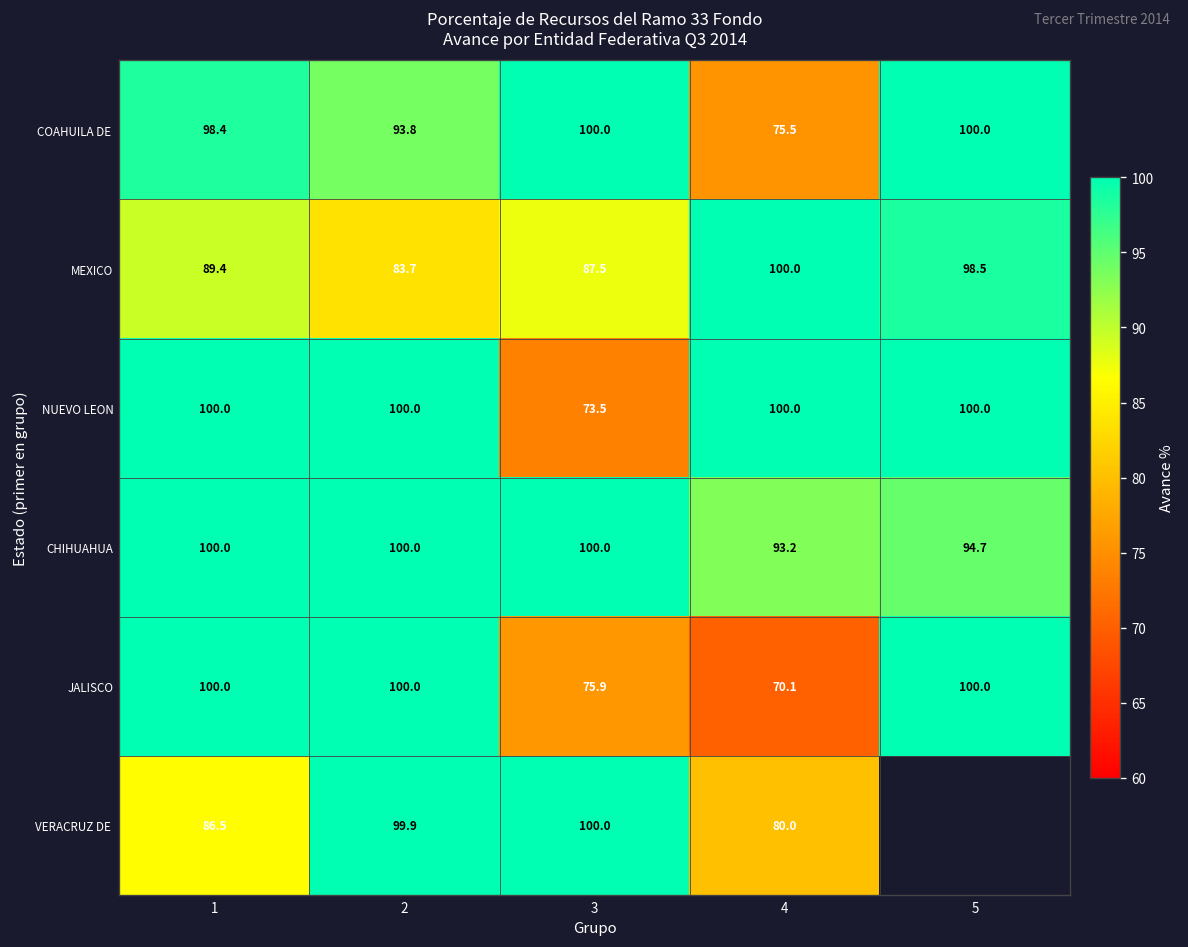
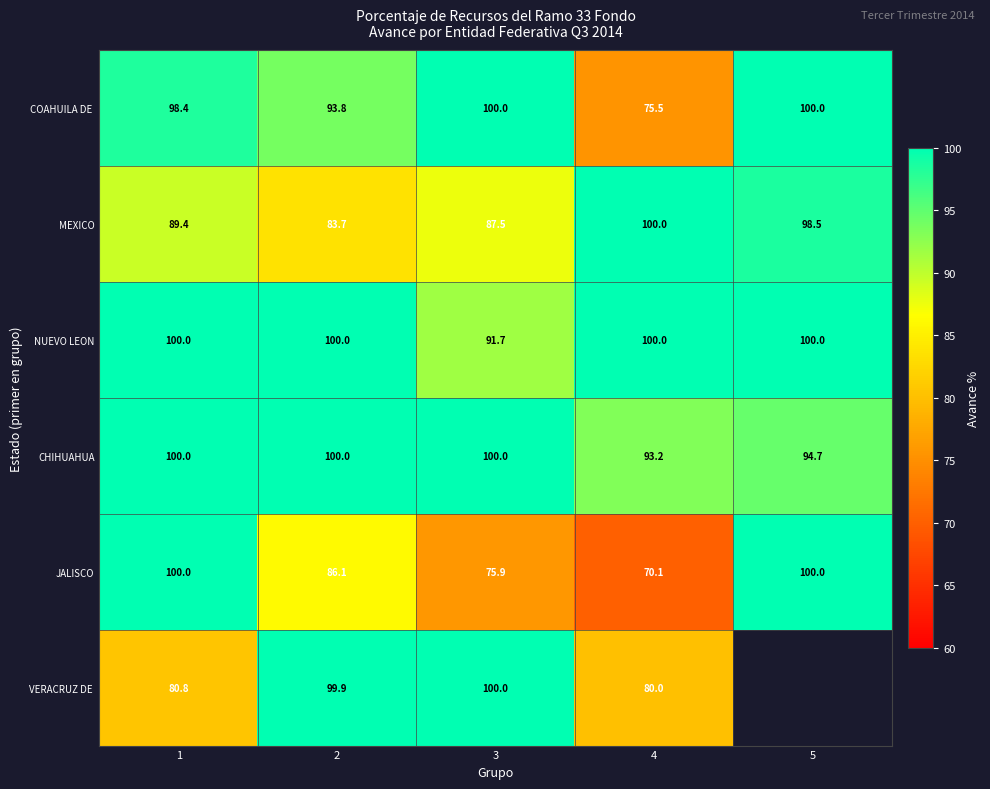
  {
    "COAHUILA DE": {
      "1": 98.4,
      "2": 93.8,
      "3": 100.0,
      "4": 75.5,
      "5": 100.0
    },
    "MEXICO": {
      "1": 89.4,
      "2": 83.7,
      "3": 87.5,
      "4": 100.0,
      "5": 98.5
    },
    "NUEVO LEON": {
      "1": 100.0,
      "2": 100.0,
-     "3": 73.5,
+     "3": 91.7,
      "4": 100.0,
      "5": 100.0
    },
    "CHIHUAHUA": {
      "1": 100.0,
      "2": 100.0,
      "3": 100.0,
      "4": 93.2,
      "5": 94.7
    },
    "JALISCO": {
      "1": 100.0,
-     "2": 100.0,
+     "2": 86.1,
      "3": 75.9,
      "4": 70.1,
      "5": 100.0
    },
    "VERACRUZ DE": {
-     "1": 86.5,
+     "1": 80.8,
      "2": 99.9,
      "3": 100.0,
      "4": 80.0
    }
  }
